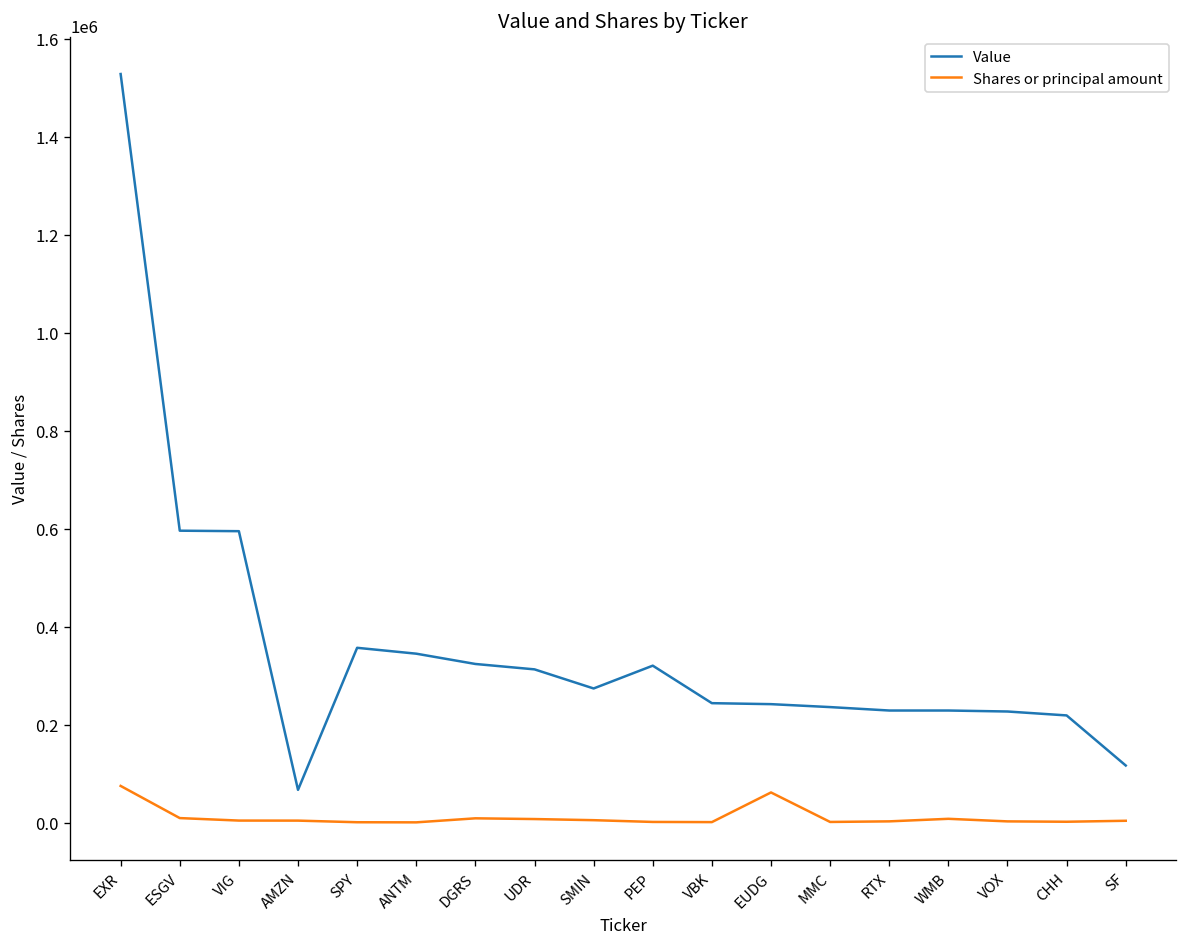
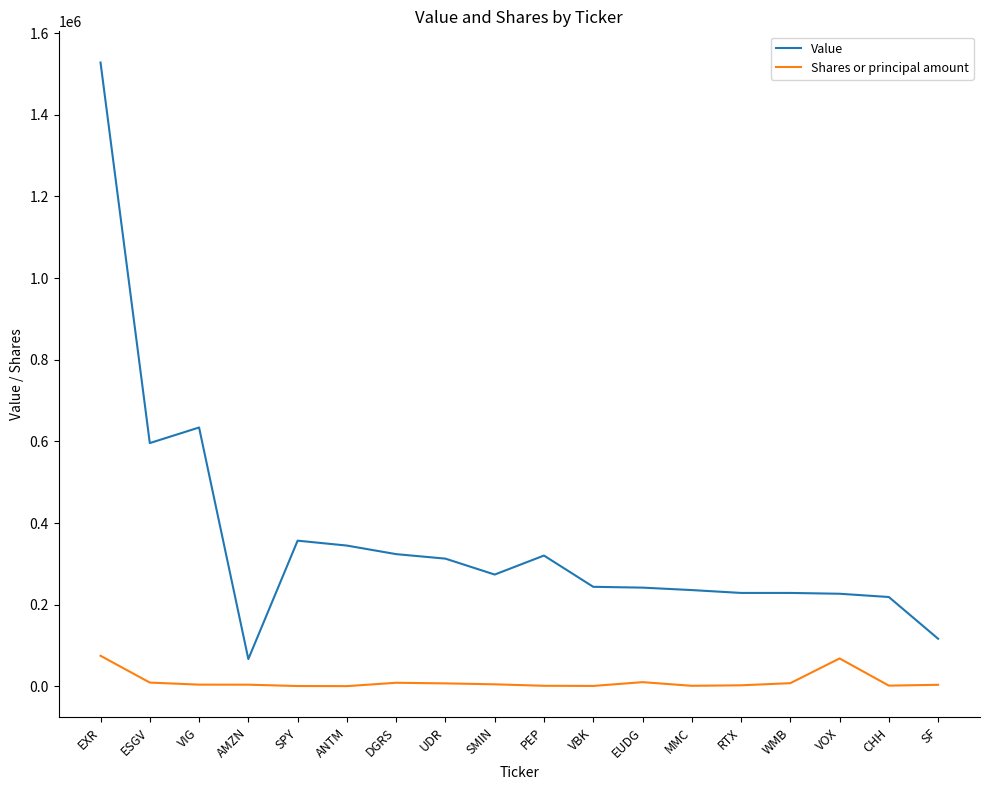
  {
    "Value": {
      "EXR": 1530000,
      "ESGV": 600000,
-     "VIG": 600000,
+     "VIG": 630000,
      "AMZN": 70000,
      "SPY": 360000,
      "ANTM": 350000,
      "DGRS": 320000,
      "UDR": 310000,
      "SMIN": 270000,
      "PEP": 320000,
      "VBK": 240000,
      "EUDG": 240000,
      "MMC": 240000,
      "RTX": 230000,
      "WMB": 230000,
      "VOX": 230000,
      "CHH": 220000,
      "SF": 120000
    },
    "Shares or principal amount": {
      "EXR": 80000,
      "ESGV": 10000,
      "VIG": 0,
      "AMZN": 0,
      "SPY": 0,
      "ANTM": 0,
      "DGRS": 10000,
      "UDR": 10000,
      "SMIN": 10000,
      "PEP": 0,
      "VBK": 0,
-     "EUDG": 60000,
+     "EUDG": 10000,
      "MMC": 0,
      "RTX": 0,
      "WMB": 10000,
-     "VOX": 0,
+     "VOX": 70000,
      "CHH": 0,
      "SF": 0
    }
  }
